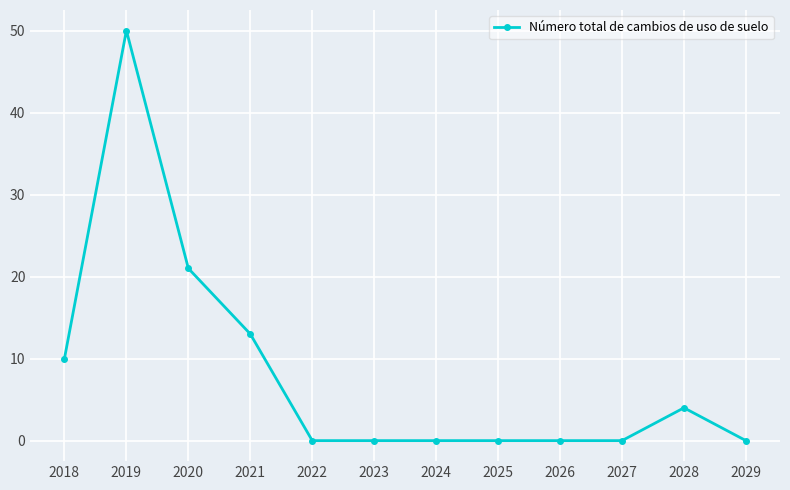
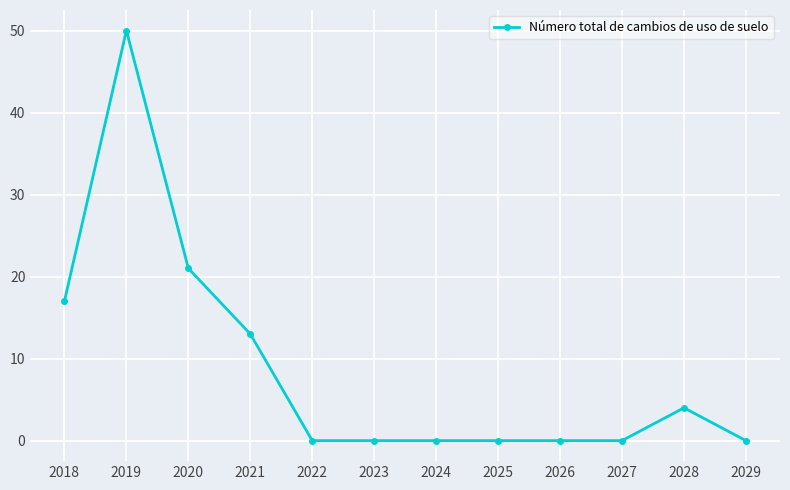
  {
-   "2018": 10,
+   "2018": 17,
    "2019": 50,
    "2020": 21,
    "2021": 13,
    "2022": 0,
    "2023": 0,
    "2024": 0,
    "2025": 0,
    "2026": 0,
    "2027": 0,
    "2028": 4,
    "2029": 0
  }
